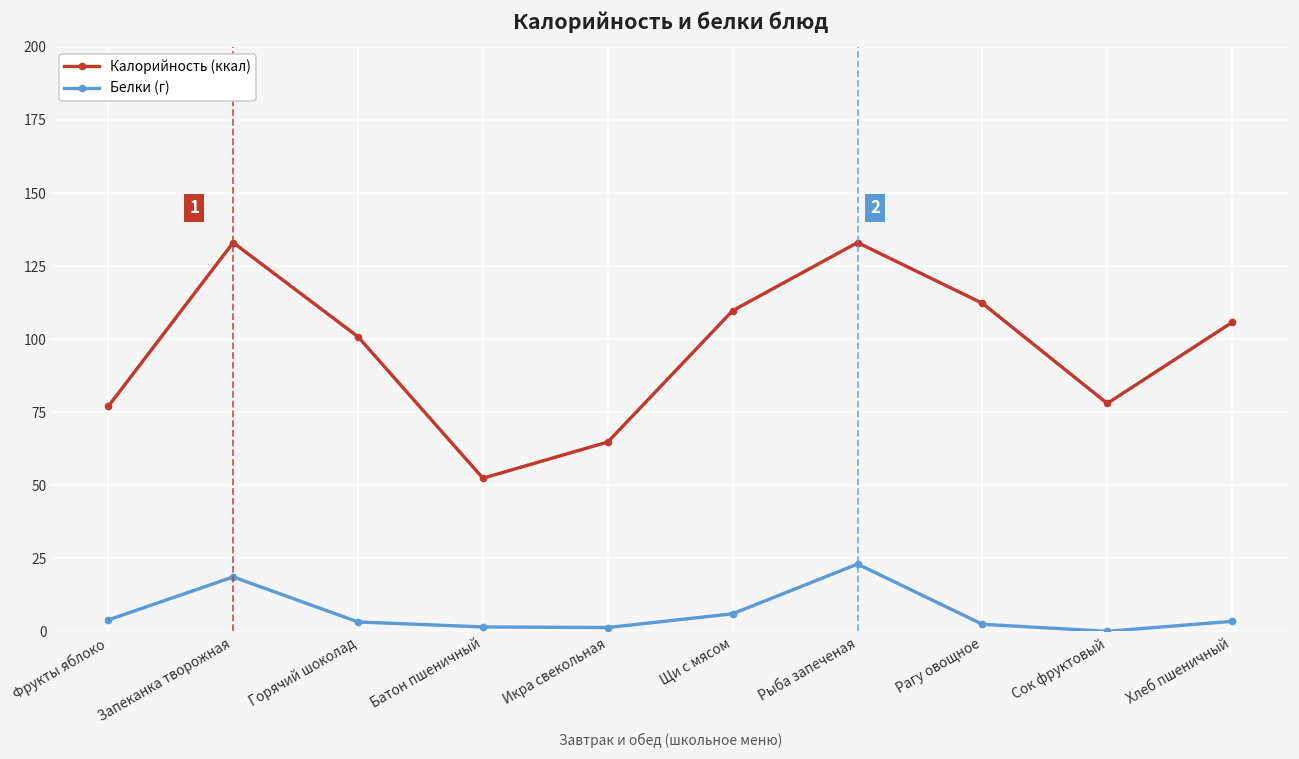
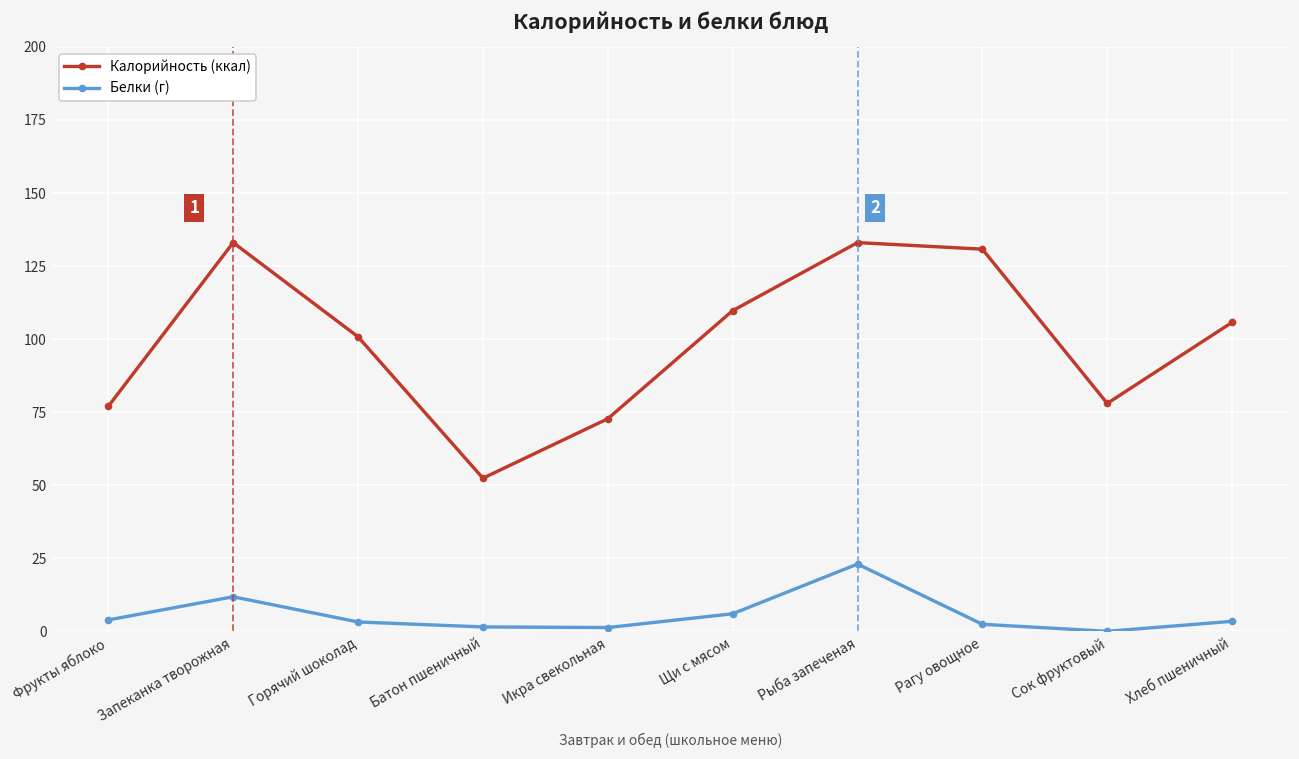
  {
    "Калорийность (ккал)": {
      "Фрукты яблоко": 77,
      "Запеканка творожная": 133,
      "Горячий шоколад": 101,
      "Батон пшеничный": 52,
-     "Икра свекольная": 65,
+     "Икра свекольная": 73,
      "Щи с мясом": 110,
      "Рыба запеченая": 133,
-     "Рагу овощное": 112,
+     "Рагу овощное": 131,
      "Сок фруктовый": 78,
      "Хлеб пшеничный": 106
    },
    "Белки (г)": {
      "Фрукты яблоко": 4,
-     "Запеканка творожная": 19,
+     "Запеканка творожная": 12,
      "Горячий шоколад": 3,
      "Батон пшеничный": 2,
      "Икра свекольная": 1,
      "Щи с мясом": 6,
      "Рыба запеченая": 23,
      "Рагу овощное": 2,
      "Сок фруктовый": 0,
      "Хлеб пшеничный": 3
    }
  }
